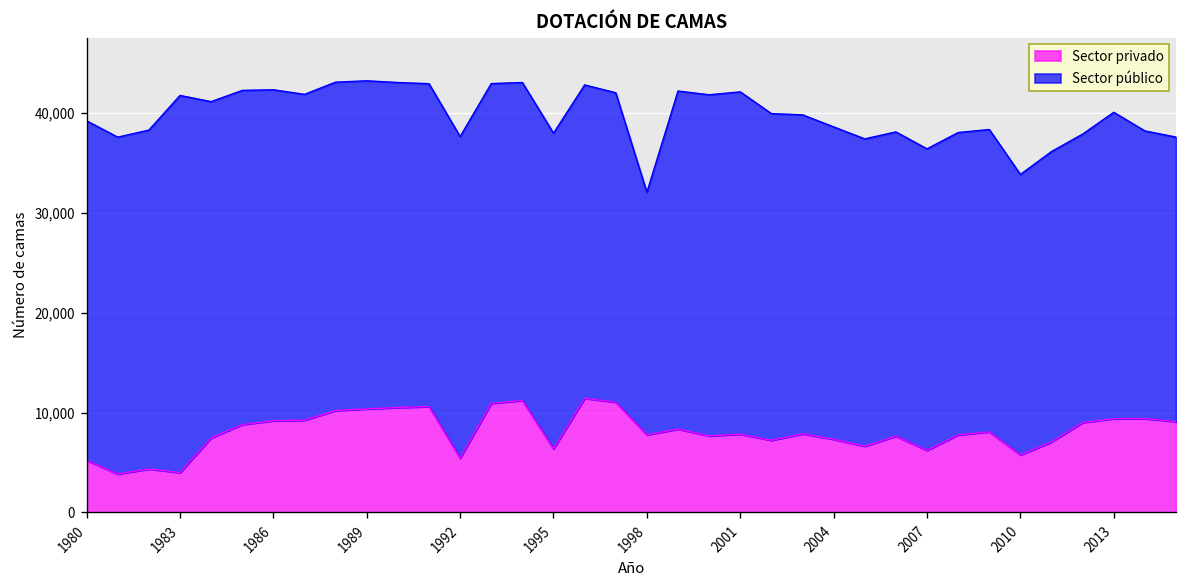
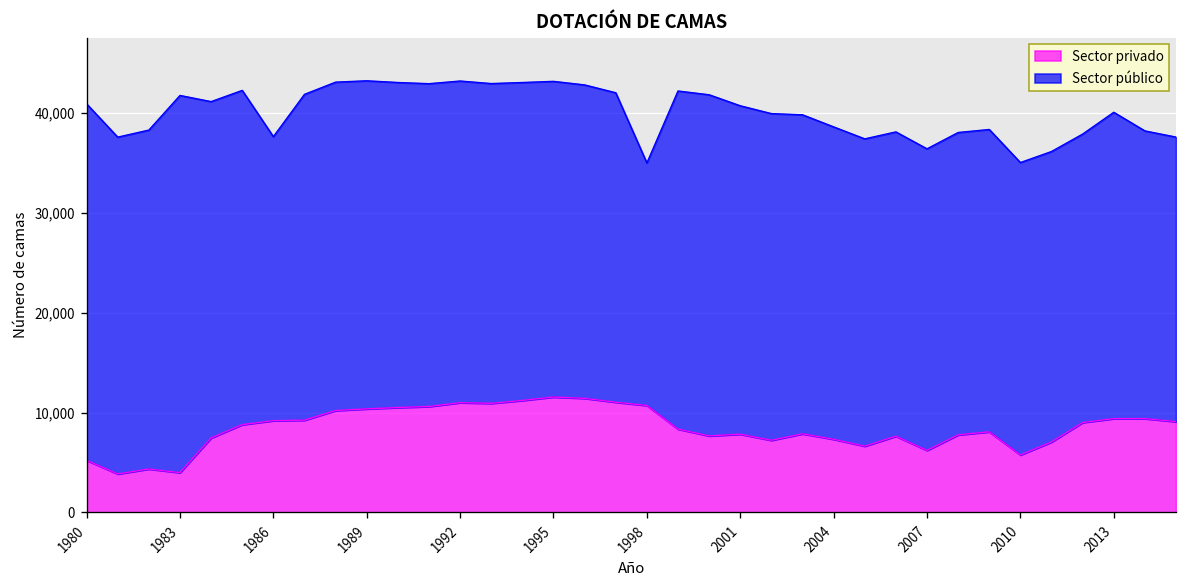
  {
    "Sector privado": {
      "1980": "5,000",
      "1983": "4,000",
      "1986": "9,000",
      "1989": "10,000",
-     "1992": "5,000",
-     "1995": "6,000",
-     "1998": "8,000",
+     "1992": "11,000",
+     "1995": "12,000",
+     "1998": "11,000",
      "2001": "8,000",
      "2004": "7,000",
      "2007": "6,000",
      "2010": "6,000",
      "2013": "9,000"
    },
    "Sector público": {
-     "1980": "34,000",
+     "1980": "36,000",
      "1983": "38,000",
-     "1986": "33,000",
+     "1986": "28,000",
      "1989": "33,000",
      "1992": "32,000",
      "1995": "32,000",
      "1998": "24,000",
-     "2001": "34,000",
+     "2001": "33,000",
      "2004": "31,000",
      "2007": "30,000",
-     "2010": "28,000",
+     "2010": "29,000",
      "2013": "31,000"
    }
  }
